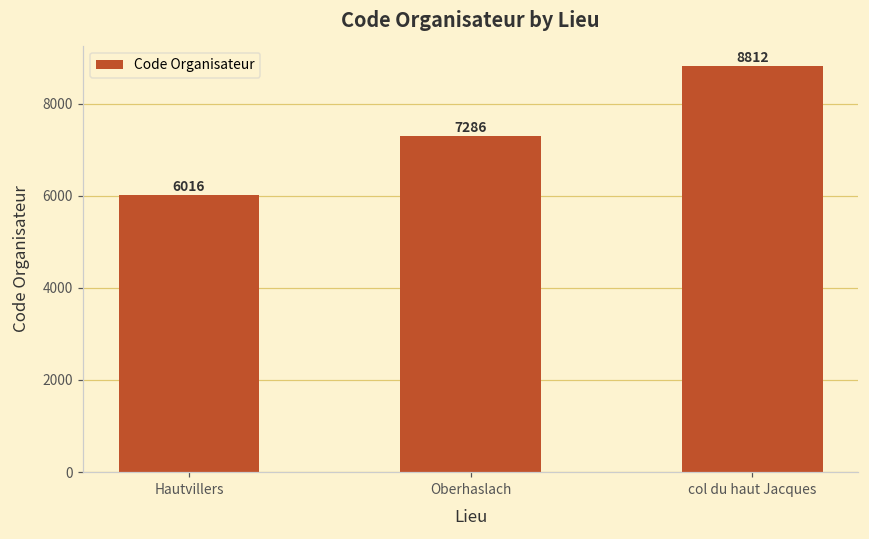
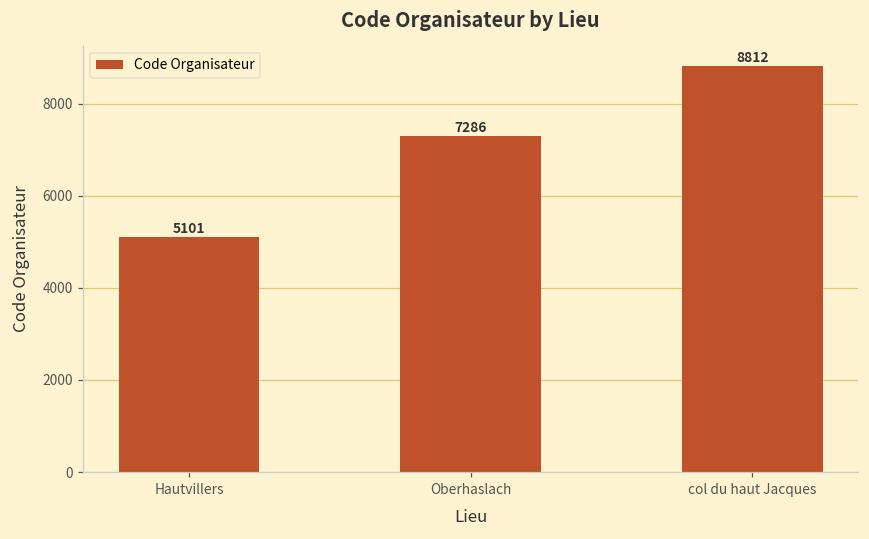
  {
-   "Hautvillers": 6016,
+   "Hautvillers": 5101,
    "Oberhaslach": 7286,
    "col du haut Jacques": 8812
  }
